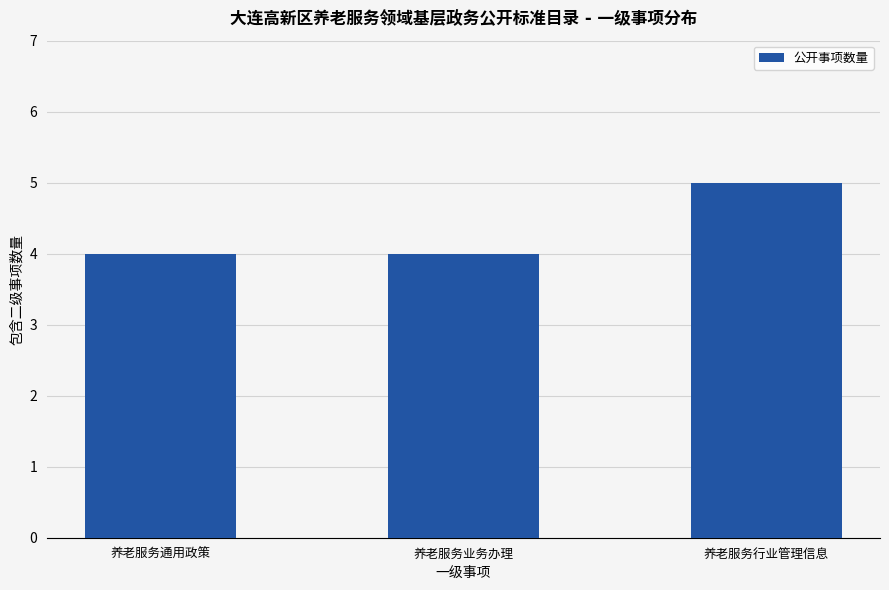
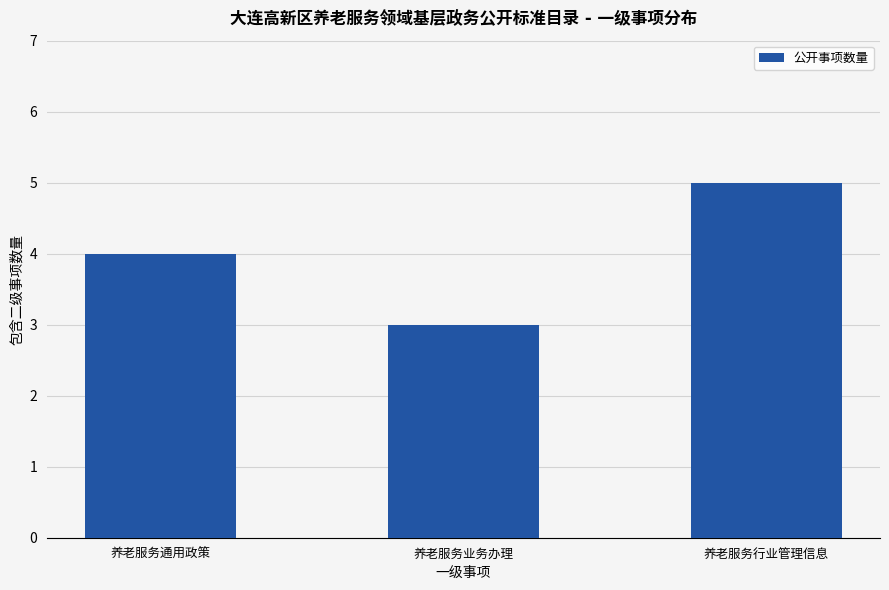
  {
    "养老服务通用政策": 4,
-   "养老服务业务办理": 4,
+   "养老服务业务办理": 3,
    "养老服务行业管理信息": 5
  }
